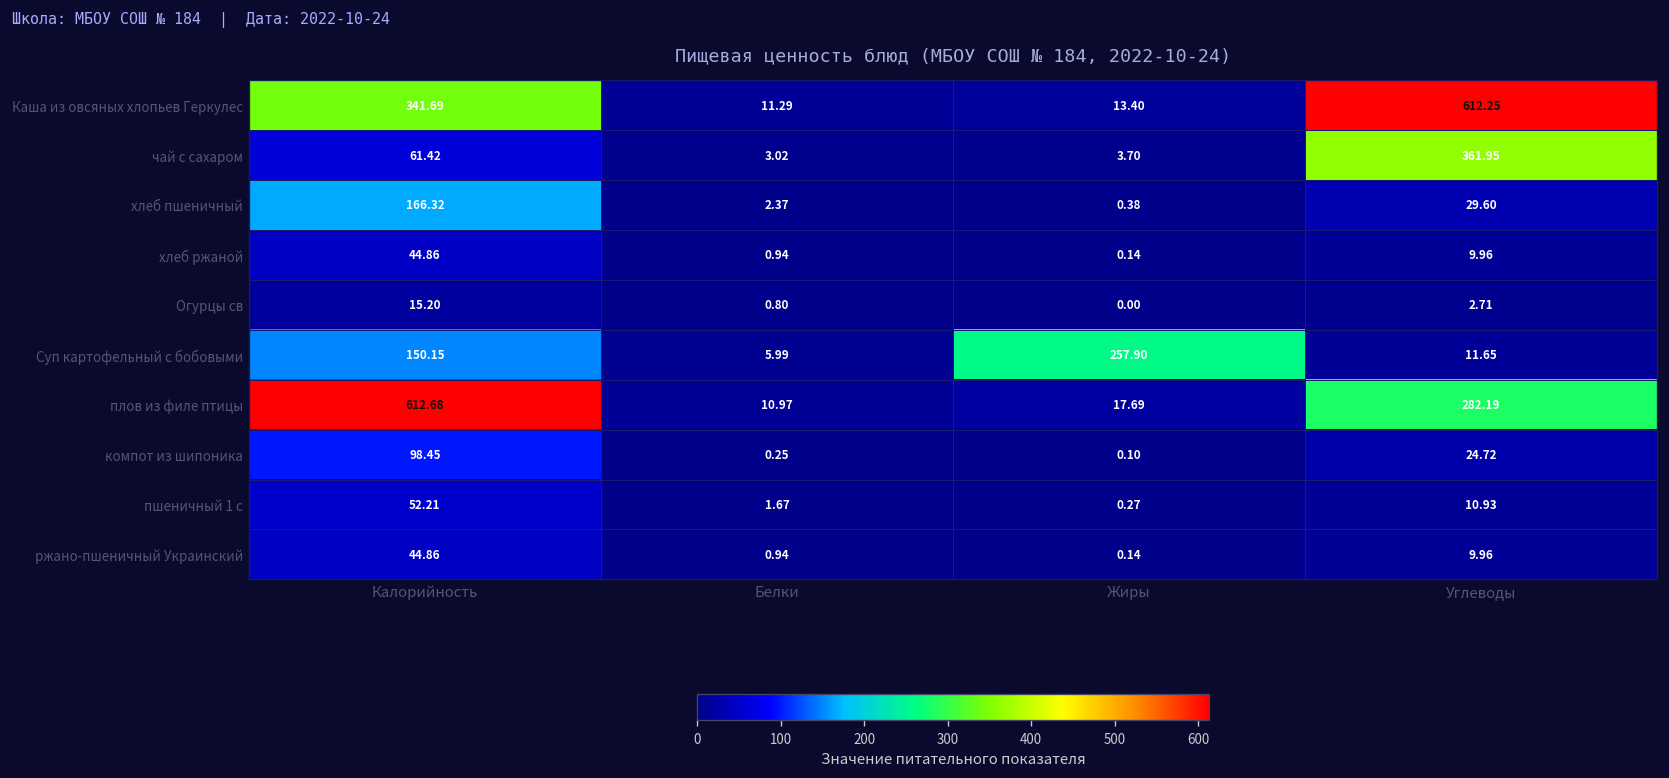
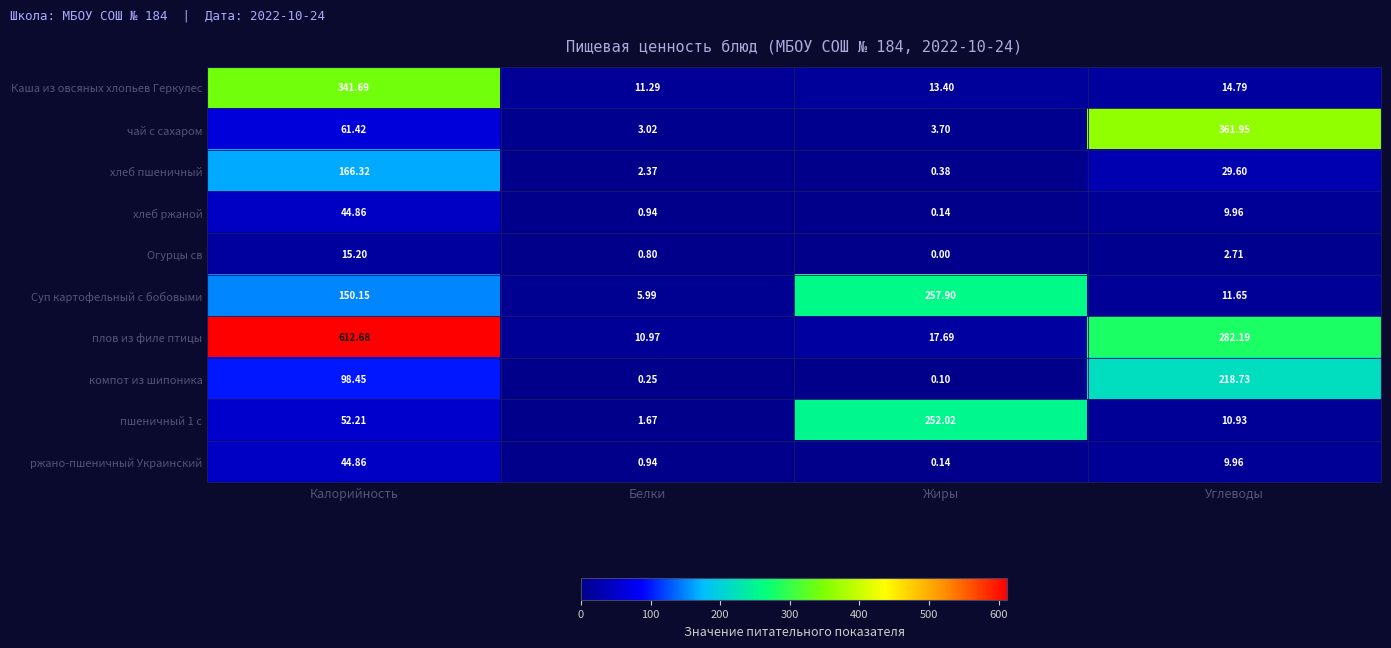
  {
    "Каша из овсяных хлопьев Геркулес": {
      "Калорийность": 341.69,
      "Белки": 11.29,
      "Жиры": 13.40,
-     "Углеводы": 612.25
+     "Углеводы": 14.79
    },
    "чай с сахаром": {
      "Калорийность": 61.42,
      "Белки": 3.02,
      "Жиры": 3.70,
      "Углеводы": 361.95
    },
    "хлеб пшеничный": {
      "Калорийность": 166.32,
      "Белки": 2.37,
      "Жиры": 0.38,
      "Углеводы": 29.60
    },
    "хлеб ржаной": {
      "Калорийность": 44.86,
      "Белки": 0.94,
      "Жиры": 0.14,
      "Углеводы": 9.96
    },
    "Огурцы св": {
      "Калорийность": 15.20,
      "Белки": 0.80,
      "Жиры": 0.00,
      "Углеводы": 2.71
    },
    "Суп картофельный с бобовыми": {
      "Калорийность": 150.15,
      "Белки": 5.99,
      "Жиры": 257.90,
      "Углеводы": 11.65
    },
    "плов из филе птицы": {
      "Калорийность": 612.68,
      "Белки": 10.97,
      "Жиры": 17.69,
      "Углеводы": 282.19
    },
    "компот из шипоника": {
      "Калорийность": 98.45,
      "Белки": 0.25,
      "Жиры": 0.10,
-     "Углеводы": 24.72
+     "Углеводы": 218.73
    },
    "пшеничный 1 с": {
      "Калорийность": 52.21,
      "Белки": 1.67,
-     "Жиры": 0.27,
+     "Жиры": 252.02,
      "Углеводы": 10.93
    },
    "ржано-пшеничный Украинский": {
      "Калорийность": 44.86,
      "Белки": 0.94,
      "Жиры": 0.14,
      "Углеводы": 9.96
    }
  }
